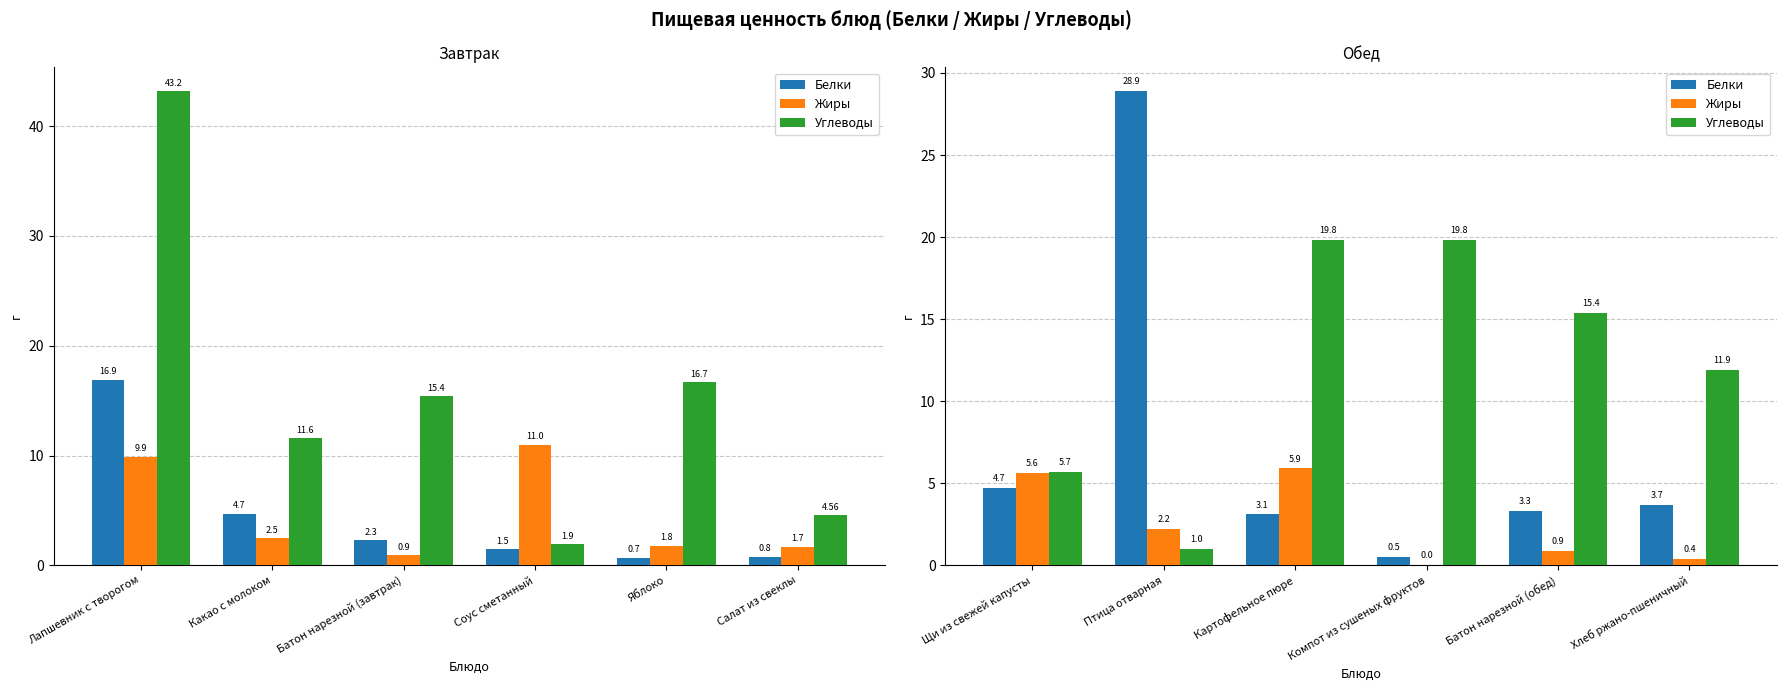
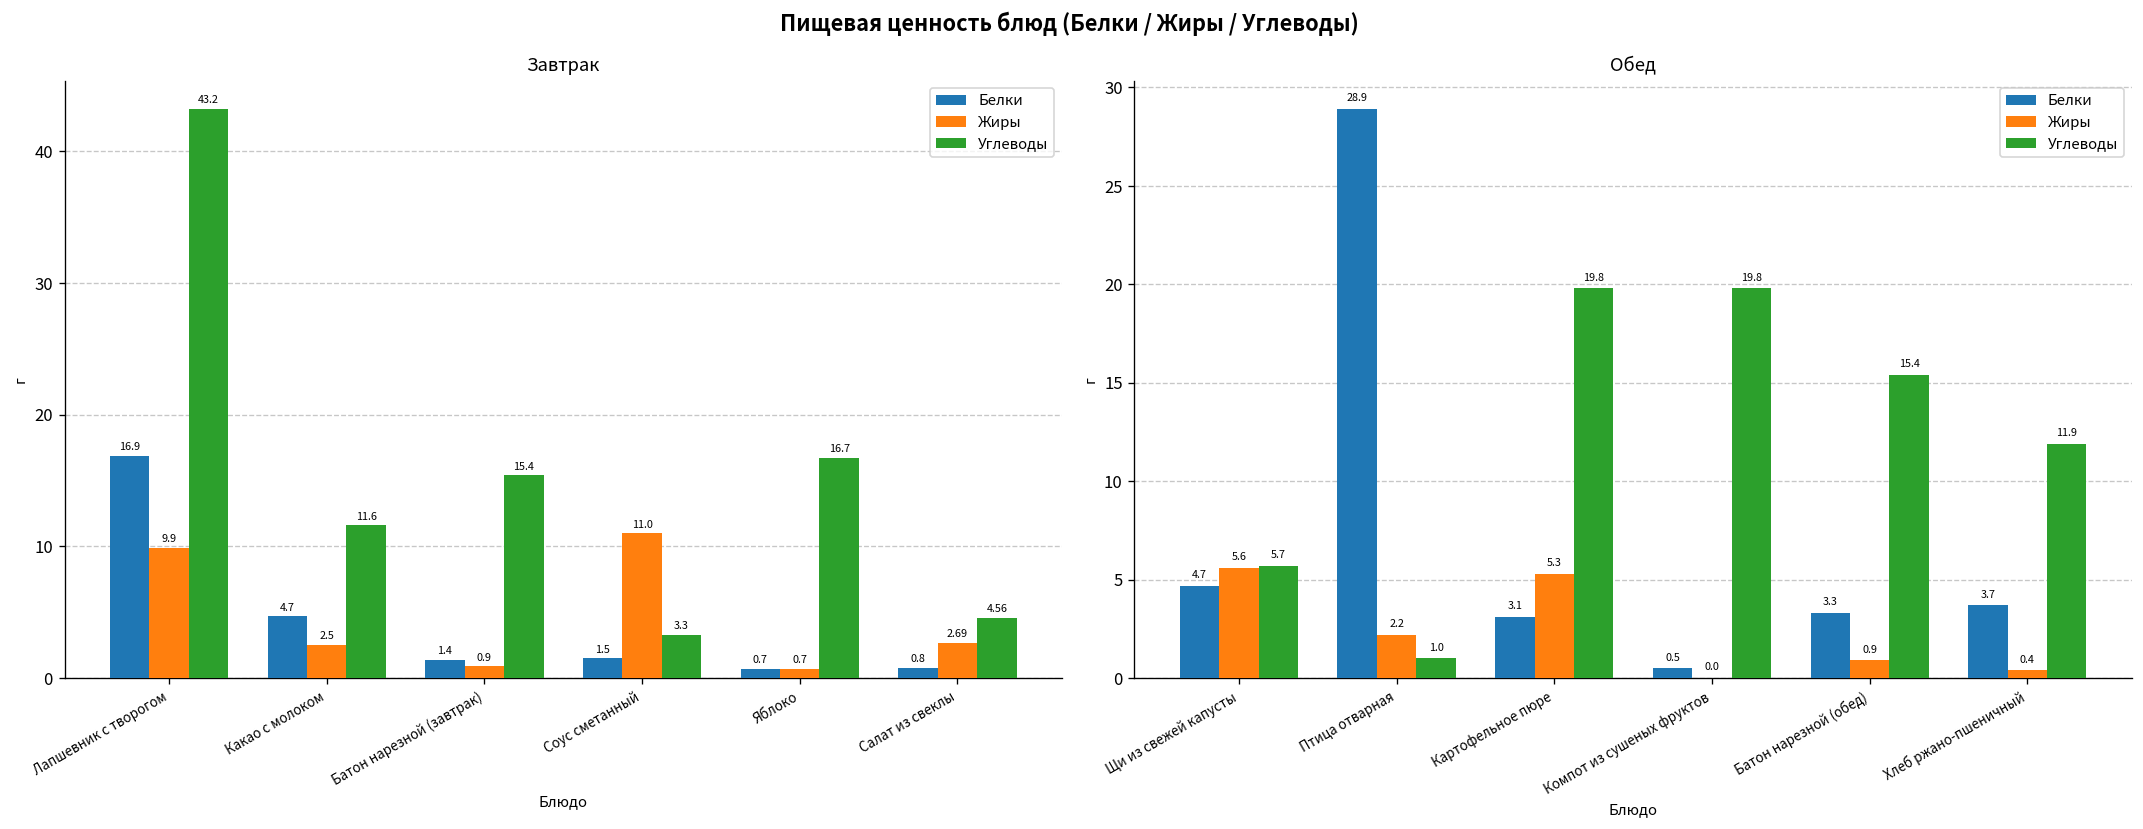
  {
    "Завтрак": {
      "Белки": {
        "Лапшевник с творогом": 16.9,
        "Какао с молоком": 4.7,
-       "Батон нарезной (завтрак)": 2.3,
+       "Батон нарезной (завтрак)": 1.4,
        "Соус сметанный": 1.5,
        "Яблоко": 0.7,
        "Салат из свеклы": 0.8
      },
      "Жиры": {
        "Лапшевник с творогом": 9.9,
        "Какао с молоком": 2.5,
        "Батон нарезной (завтрак)": 0.9,
        "Соус сметанный": 11.0,
-       "Яблоко": 1.8,
-       "Салат из свеклы": 1.7
+       "Яблоко": 0.7,
+       "Салат из свеклы": 2.69
      },
      "Углеводы": {
        "Лапшевник с творогом": 43.2,
        "Какао с молоком": 11.6,
        "Батон нарезной (завтрак)": 15.4,
-       "Соус сметанный": 1.9,
+       "Соус сметанный": 3.3,
        "Яблоко": 16.7,
        "Салат из свеклы": 4.56
      }
    },
    "Обед": {
      "Белки": {
        "Щи из свежей капусты": 4.7,
        "Птица отварная": 28.9,
        "Картофельное пюре": 3.1,
        "Компот из сушеных фруктов": 0.5,
        "Батон нарезной (обед)": 3.3,
        "Хлеб ржано-пшеничный": 3.7
      },
      "Жиры": {
        "Щи из свежей капусты": 5.6,
        "Птица отварная": 2.2,
-       "Картофельное пюре": 5.9,
+       "Картофельное пюре": 5.3,
        "Компот из сушеных фруктов": 0.0,
        "Батон нарезной (обед)": 0.9,
        "Хлеб ржано-пшеничный": 0.4
      },
      "Углеводы": {
        "Щи из свежей капусты": 5.7,
        "Птица отварная": 1.0,
        "Картофельное пюре": 19.8,
        "Компот из сушеных фруктов": 19.8,
        "Батон нарезной (обед)": 15.4,
        "Хлеб ржано-пшеничный": 11.9
      }
    }
  }
